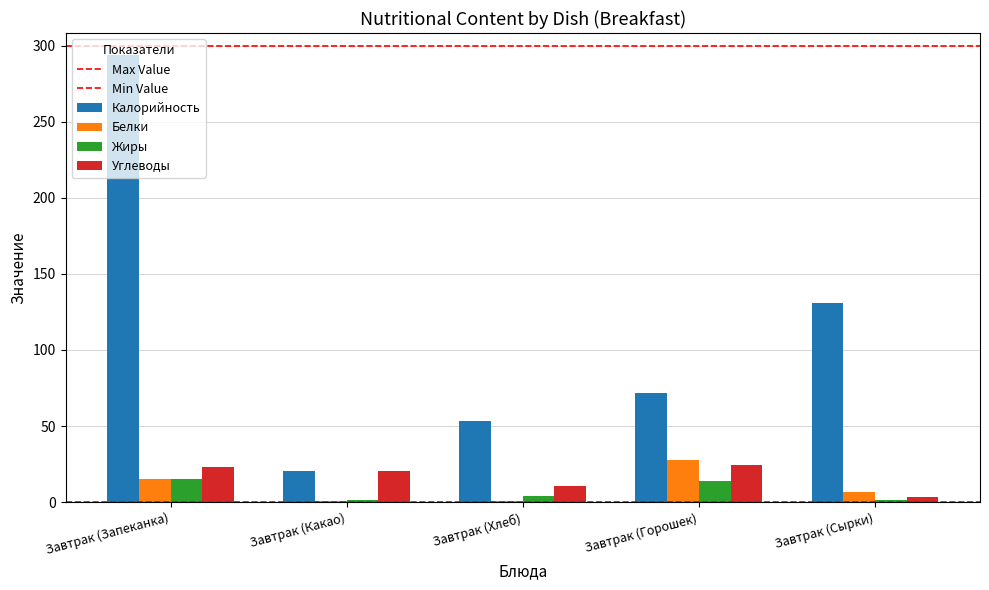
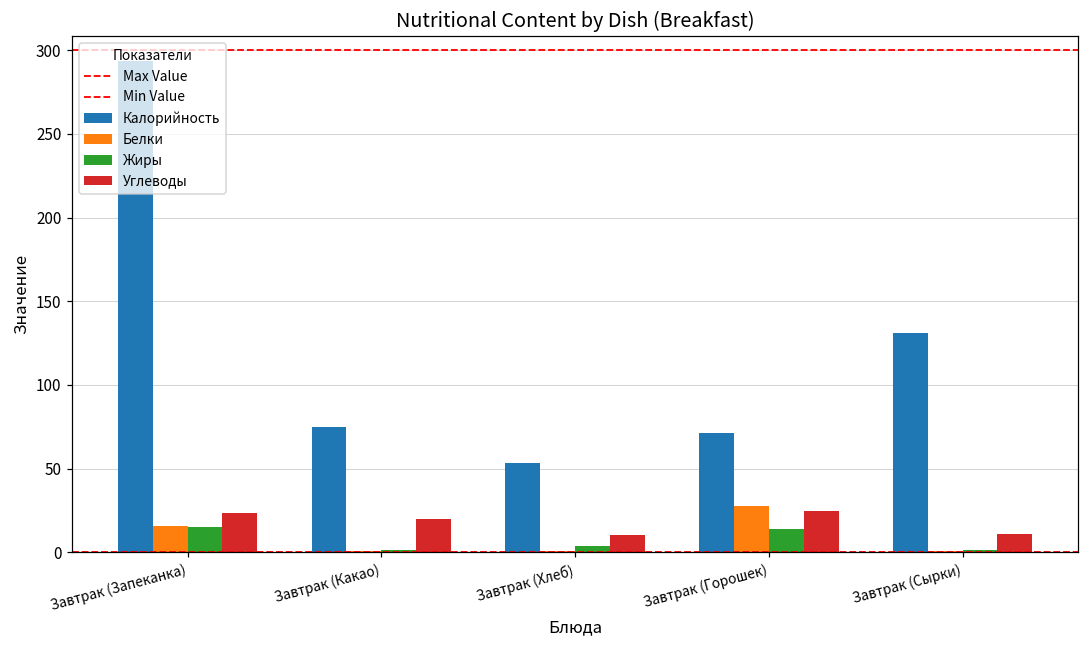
  {
    "Калорийность": {
-     "Завтрак (Какао)": 21,
+     "Завтрак (Какао)": 75,
      "Завтрак (Хлеб)": 53,
      "Завтрак (Горошек)": 71,
      "Завтрак (Сырки)": 131
    },
    "Белки": {
      "Завтрак (Запеканка)": 16,
      "Завтрак (Горошек)": 28,
-     "Завтрак (Сырки)": 6
+     "Завтрак (Сырки)": 1
    },
    "Жиры": {
      "Завтрак (Запеканка)": 15,
      "Завтрак (Какао)": 2,
      "Завтрак (Хлеб)": 4,
      "Завтрак (Горошек)": 14,
      "Завтрак (Сырки)": 2
    },
    "Углеводы": {
      "Завтрак (Запеканка)": 23,
      "Завтрак (Какао)": 20,
      "Завтрак (Хлеб)": 11,
      "Завтрак (Горошек)": 25,
-     "Завтрак (Сырки)": 4
+     "Завтрак (Сырки)": 11
    }
  }
